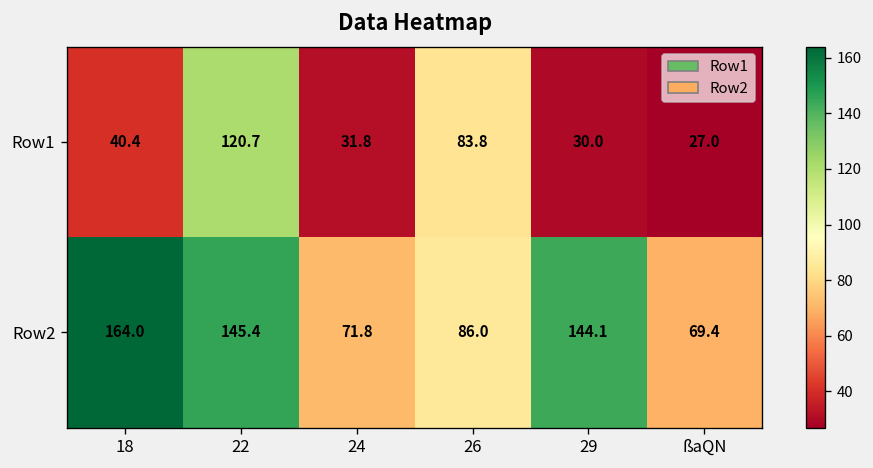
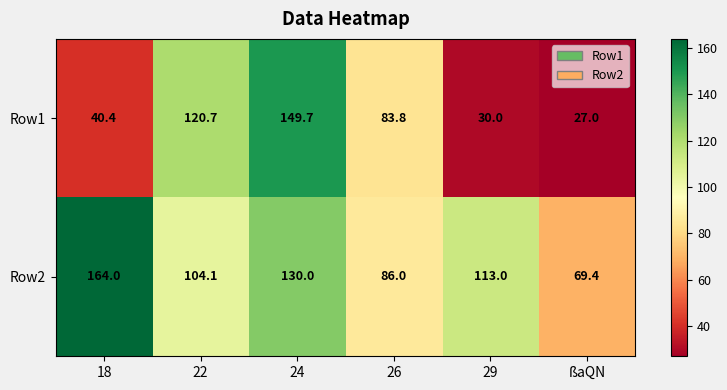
  {
    "Row1": {
      "18": 40.4,
      "22": 120.7,
-     "24": 31.8,
+     "24": 149.7,
      "26": 83.8,
      "29": 30.0,
      "ßaQN": 27.0
    },
    "Row2": {
      "18": 164.0,
-     "22": 145.4,
-     "24": 71.8,
+     "22": 104.1,
+     "24": 130.0,
      "26": 86.0,
-     "29": 144.1,
+     "29": 113.0,
      "ßaQN": 69.4
    }
  }
